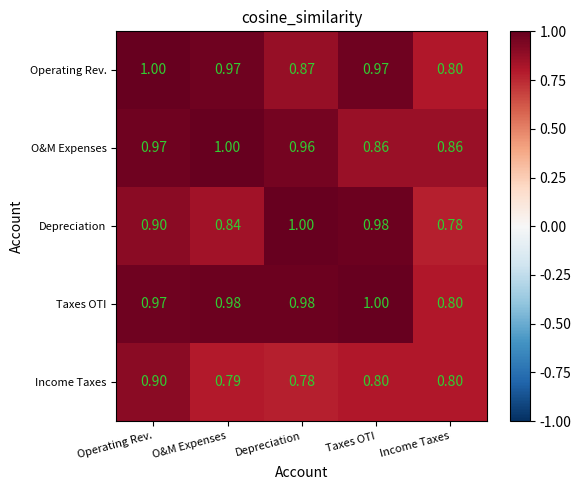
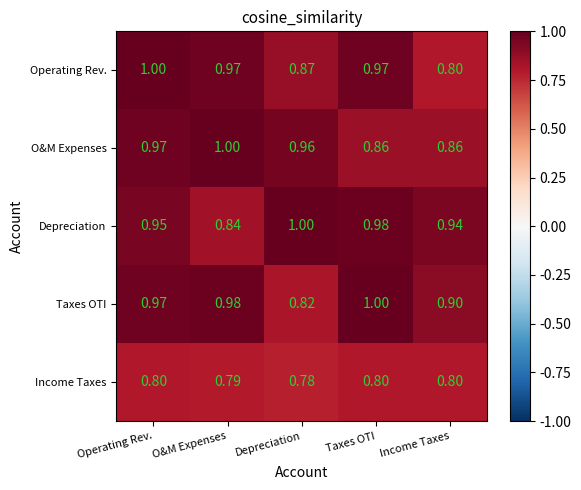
  {
    "Operating Rev.": {
      "Operating Rev.": 1.00,
      "O&M Expenses": 0.97,
      "Depreciation": 0.87,
      "Taxes OTI": 0.97,
      "Income Taxes": 0.80
    },
    "O&M Expenses": {
      "Operating Rev.": 0.97,
      "O&M Expenses": 1.00,
      "Depreciation": 0.96,
      "Taxes OTI": 0.86,
      "Income Taxes": 0.86
    },
    "Depreciation": {
-     "Operating Rev.": 0.90,
+     "Operating Rev.": 0.95,
      "O&M Expenses": 0.84,
      "Depreciation": 1.00,
      "Taxes OTI": 0.98,
-     "Income Taxes": 0.78
+     "Income Taxes": 0.94
    },
    "Taxes OTI": {
      "Operating Rev.": 0.97,
      "O&M Expenses": 0.98,
-     "Depreciation": 0.98,
+     "Depreciation": 0.82,
      "Taxes OTI": 1.00,
-     "Income Taxes": 0.80
+     "Income Taxes": 0.90
    },
    "Income Taxes": {
-     "Operating Rev.": 0.90,
+     "Operating Rev.": 0.80,
      "O&M Expenses": 0.79,
      "Depreciation": 0.78,
      "Taxes OTI": 0.80,
      "Income Taxes": 0.80
    }
  }
